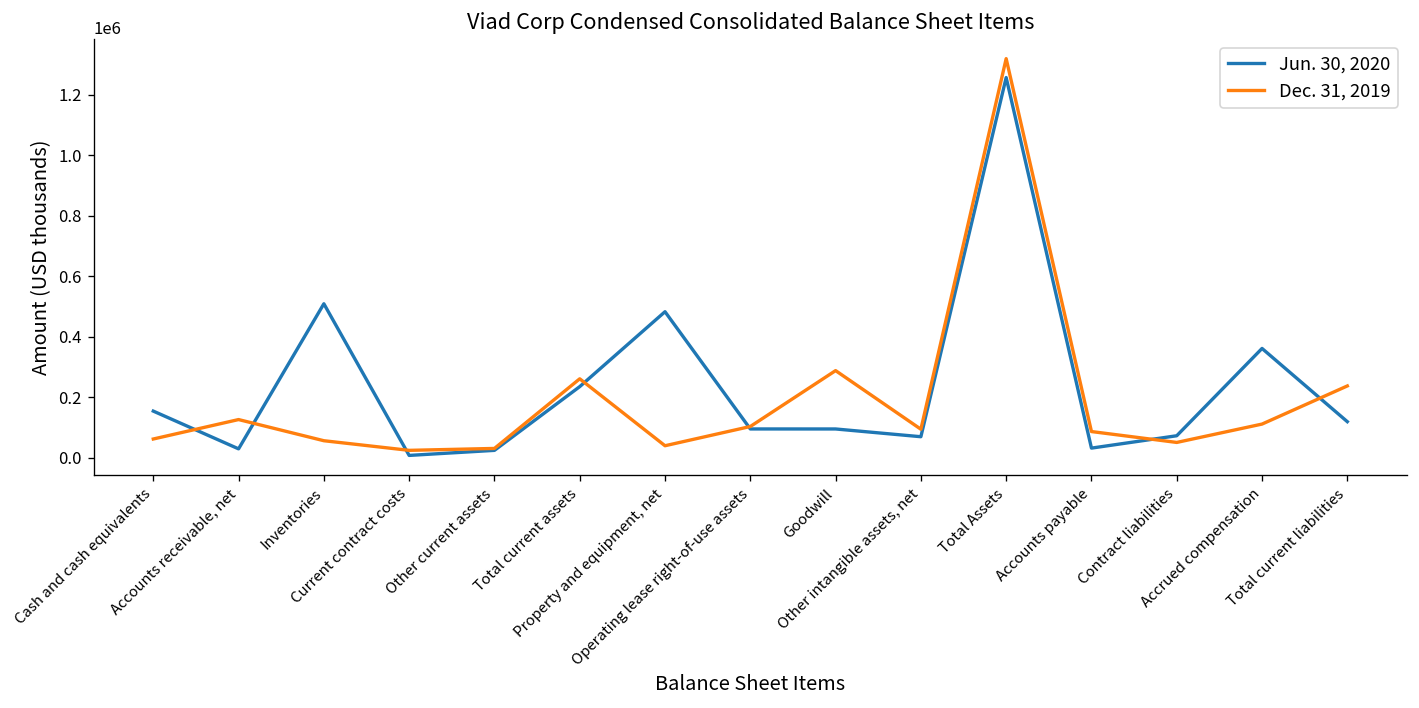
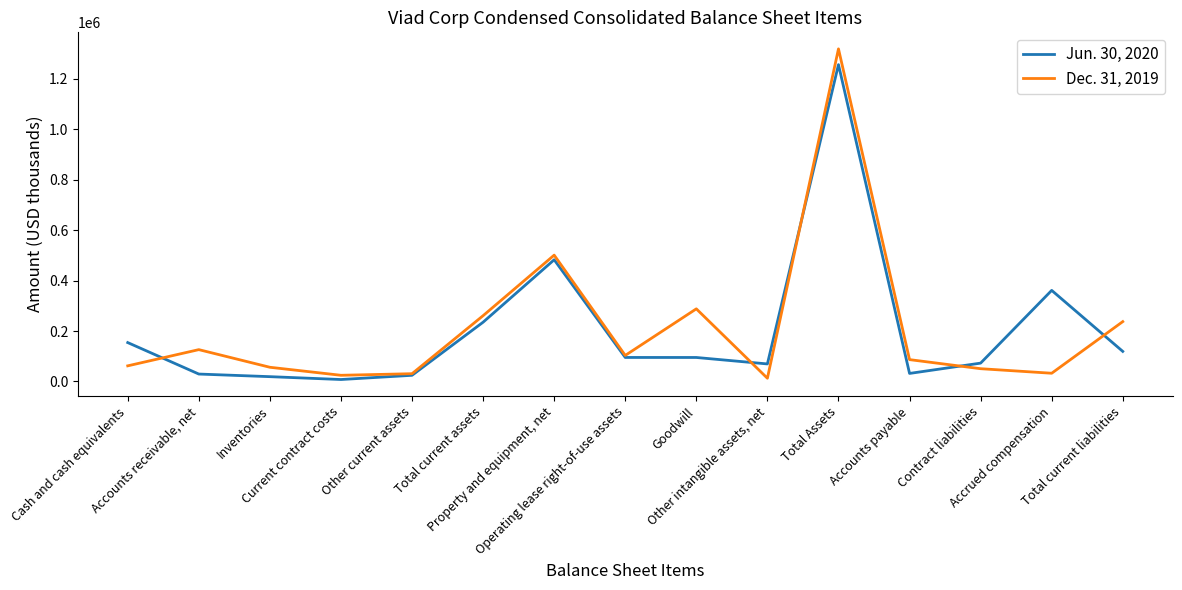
  {
    "Jun. 30, 2020": {
      "Cash and cash equivalents": 150000,
      "Accounts receivable, net": 30000,
-     "Inventories": 510000,
+     "Inventories": 20000,
      "Current contract costs": 10000,
      "Total current assets": 240000,
      "Property and equipment, net": 480000,
      "Goodwill": 100000,
      "Other intangible assets, net": 70000,
      "Total Assets": 1260000,
      "Accounts payable": 30000,
      "Contract liabilities": 70000,
      "Accrued compensation": 360000,
      "Total current liabilities": 120000
    },
    "Dec. 31, 2019": {
      "Cash and cash equivalents": 60000,
      "Accounts receivable, net": 130000,
      "Inventories": 60000,
      "Current contract costs": 20000,
      "Total current assets": 260000,
-     "Property and equipment, net": 40000,
+     "Property and equipment, net": 500000,
      "Goodwill": 290000,
-     "Other intangible assets, net": 90000,
+     "Other intangible assets, net": 10000,
      "Total Assets": 1320000,
      "Accounts payable": 90000,
      "Contract liabilities": 50000,
-     "Accrued compensation": 110000,
+     "Accrued compensation": 30000,
      "Total current liabilities": 240000
    }
  }
